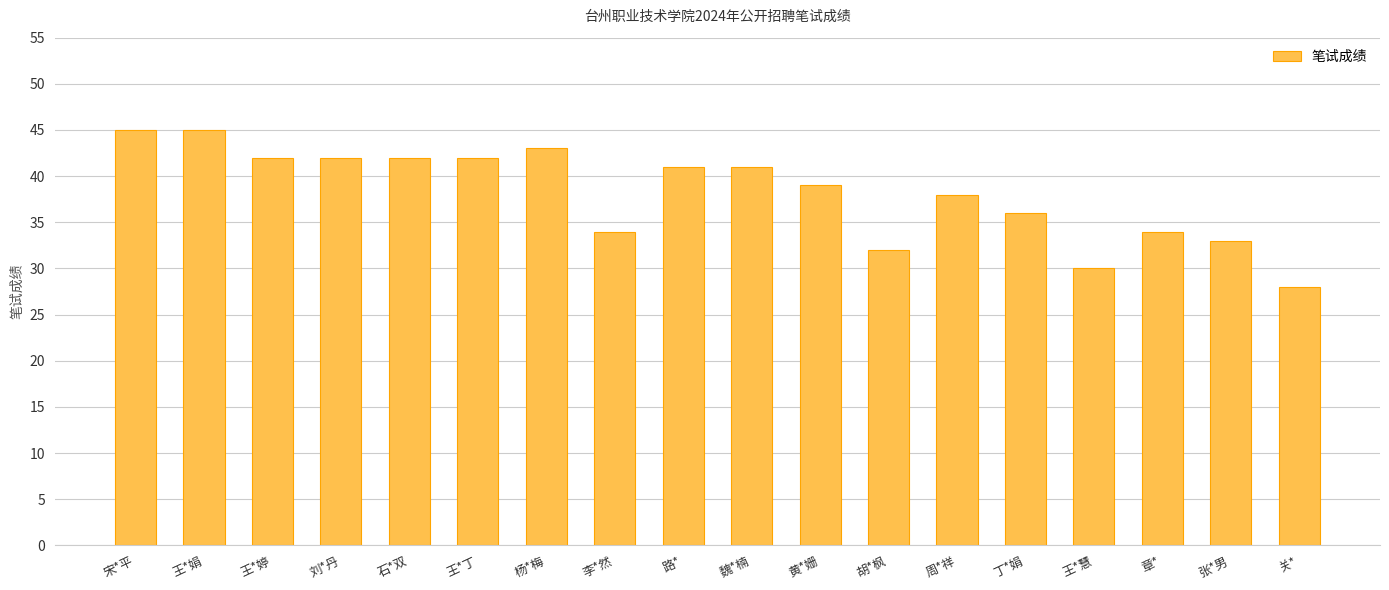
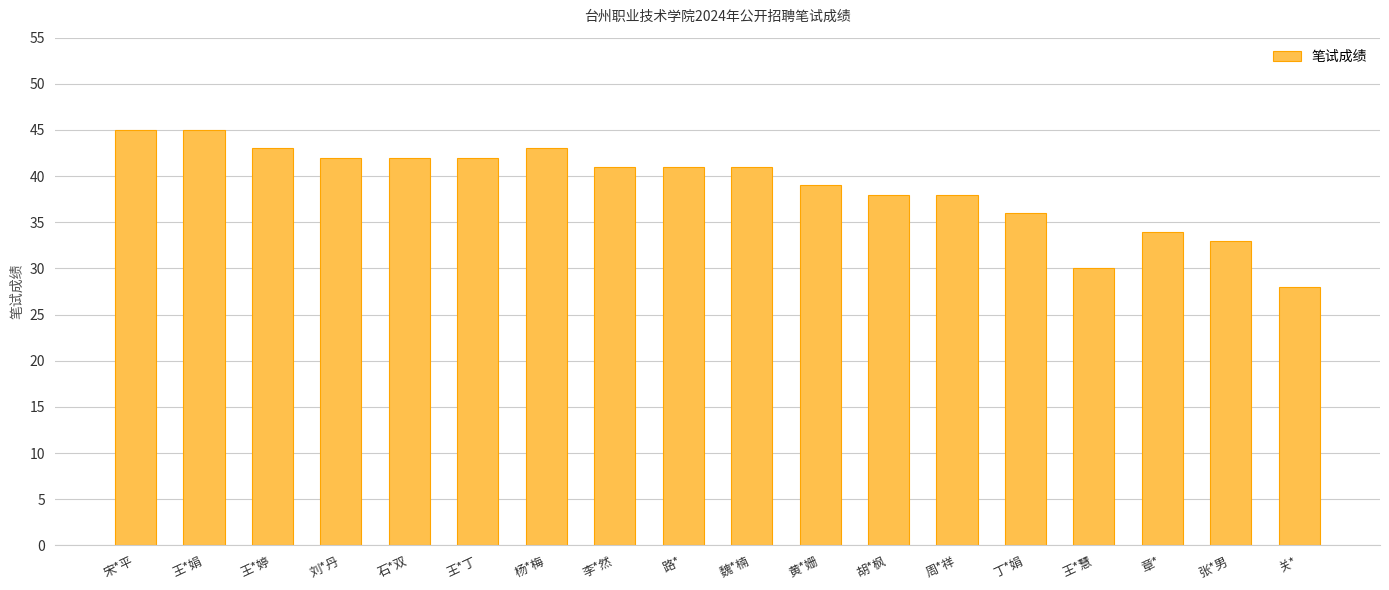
  {
    "宋*平": 45,
    "王*娟": 45,
-   "王*婷": 42,
+   "王*婷": 43,
    "刘*丹": 42,
    "石*双": 42,
    "王*丁": 42,
    "杨*梅": 43,
-   "李*然": 34,
+   "李*然": 41,
    "路*": 41,
    "魏*楠": 41,
    "黄*姗": 39,
-   "胡*枫": 32,
+   "胡*枫": 38,
    "周*祥": 38,
    "丁*娟": 36,
    "王*慧": 30,
    "章*": 34,
    "张*男": 33,
    "关*": 28
  }
